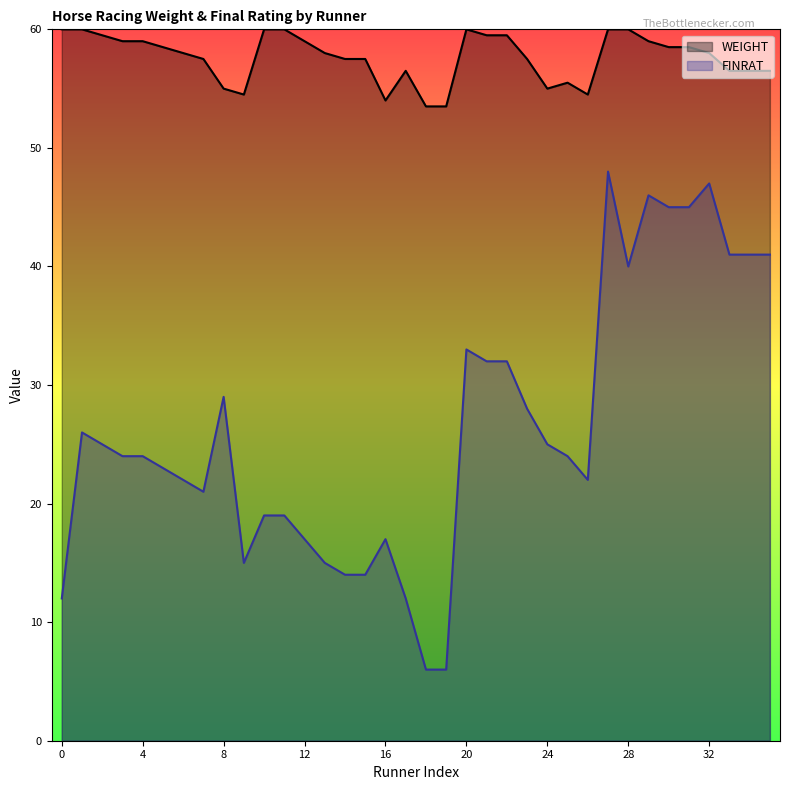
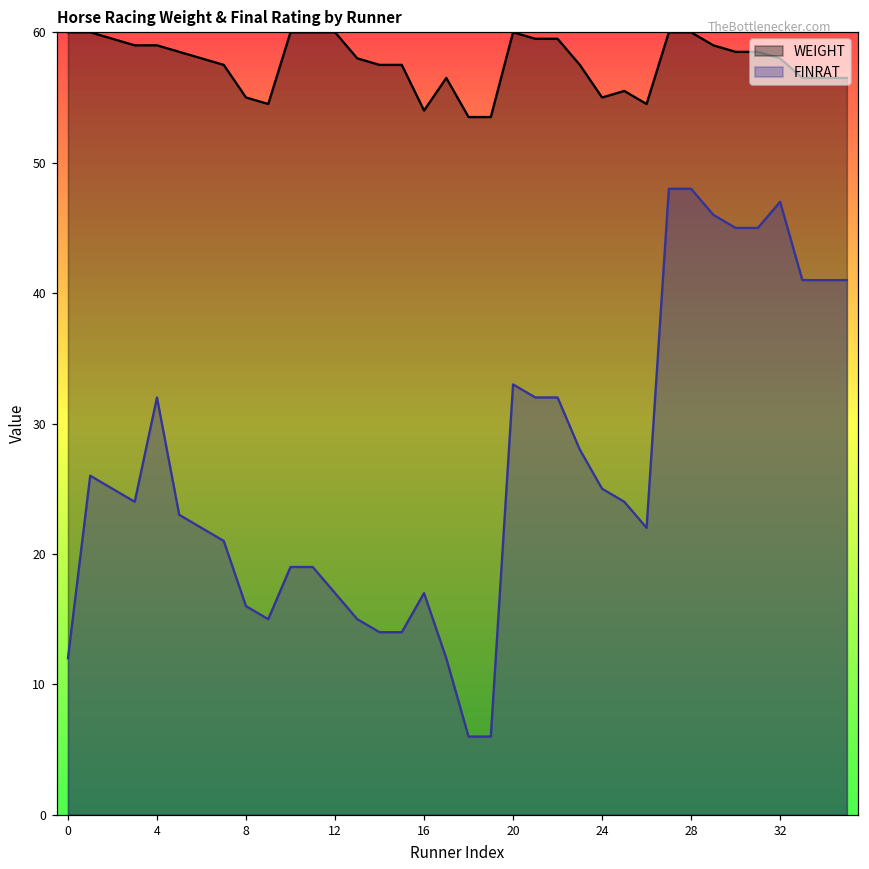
  {
    "WEIGHT": {
      "0": 60,
      "4": 59,
      "8": 55,
-     "12": 59,
+     "12": 60,
      "16": 54,
      "20": 60,
      "24": 55,
      "28": 60
    },
    "FINRAT": {
      "0": 12,
-     "4": 24,
-     "8": 29,
+     "4": 32,
+     "8": 16,
      "12": 17,
      "16": 17,
      "20": 33,
      "24": 25,
-     "28": 40,
+     "28": 48,
      "32": 47
    }
  }
